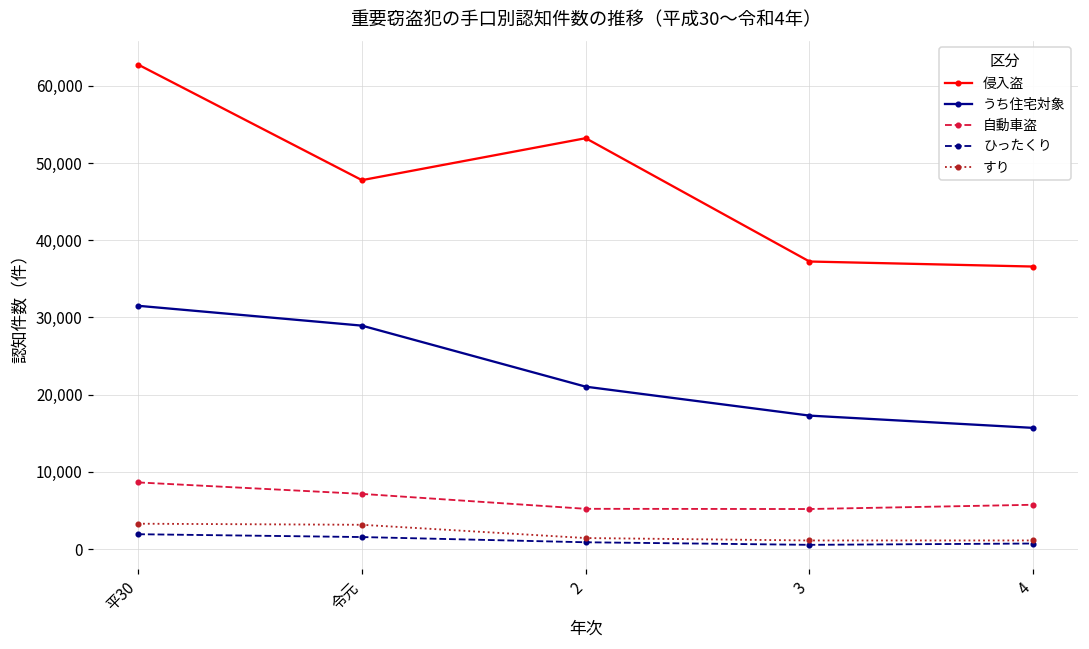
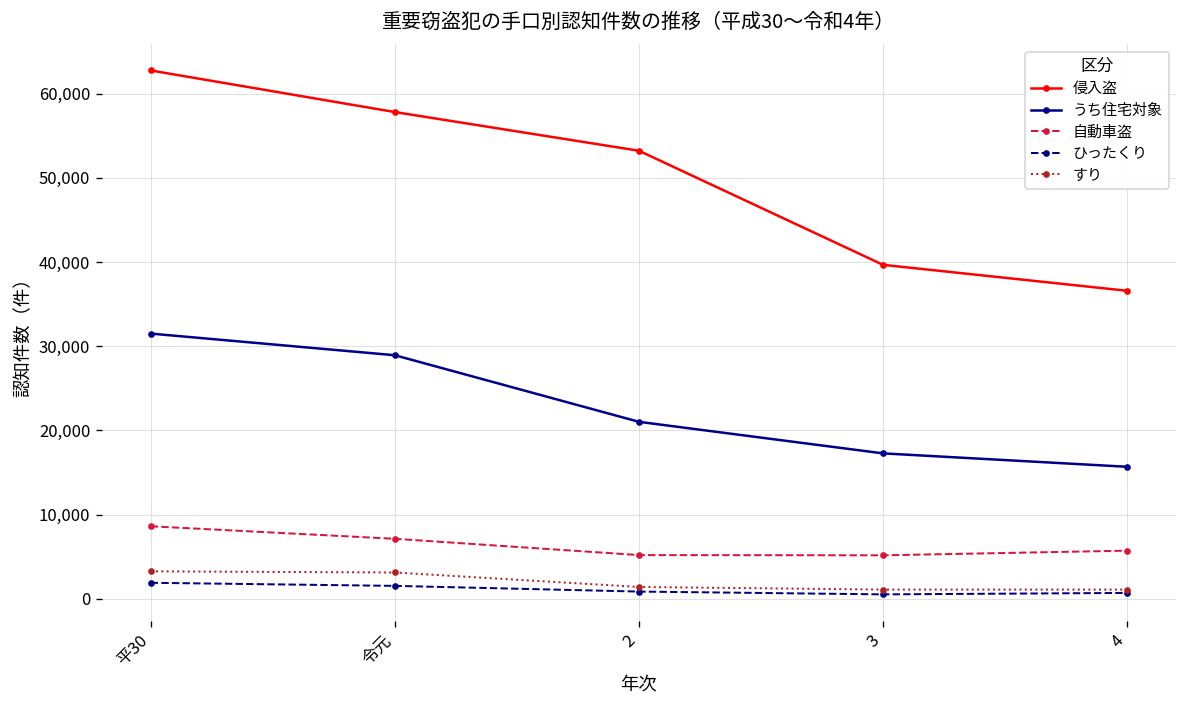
  {
    "侵入盗": {
      "平30": "63,000",
-     "令元": "48,000",
+     "令元": "58,000",
      "2": "53,000",
-     "3": "37,000",
+     "3": "40,000",
      "4": "37,000"
    }
  }
